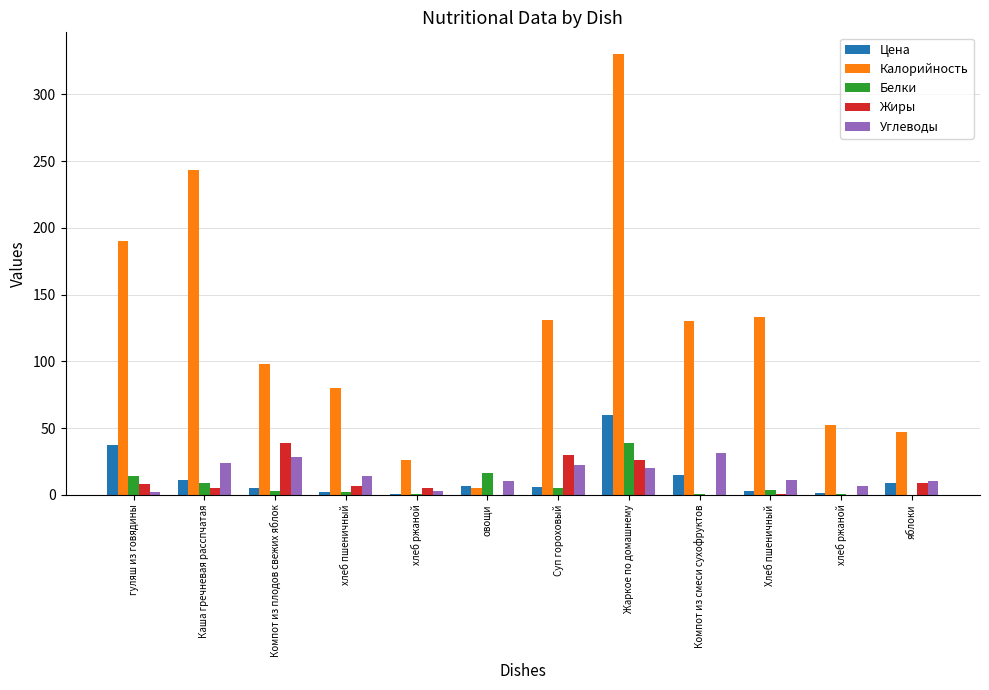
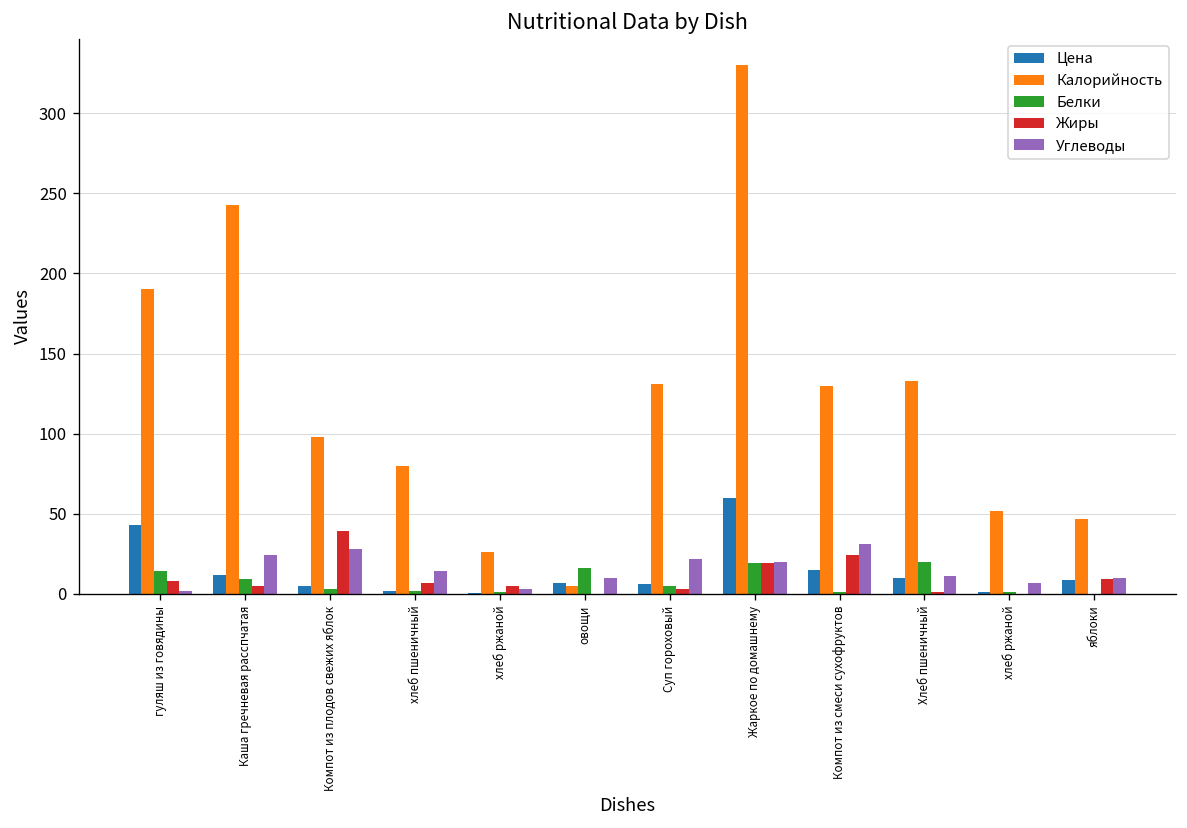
  {
    "Цена": {
-     "гуляш из говядины": 37,
+     "гуляш из говядины": 43,
      "Каша гречневая расспчатая": 11,
      "Компот из плодов свежих яблок": 5,
      "овощи": 7,
      "Суп гороховый": 6,
      "Жаркое по домашнему": 60,
      "Компот из смеси сухофруктов": 15,
-     "Хлеб пшеничный": 3,
+     "Хлеб пшеничный": 10,
      "яблоки": 9
    },
    "Калорийность": {
      "гуляш из говядины": 190,
      "Каша гречневая расспчатая": 243,
      "Компот из плодов свежих яблок": 98,
      "хлеб пшеничный": 80,
      "овощи": 5,
      "Суп гороховый": 131,
      "Жаркое по домашнему": 330,
      "Компот из смеси сухофруктов": 130,
      "Хлеб пшеничный": 133,
      "яблоки": 47
    },
    "Белки": {
      "гуляш из говядины": 14,
      "Каша гречневая расспчатая": 9,
      "Компот из плодов свежих яблок": 3,
      "хлеб пшеничный": 2,
      "овощи": 16,
      "Суп гороховый": 5,
-     "Жаркое по домашнему": 39,
-     "Хлеб пшеничный": 4,
+     "Жаркое по домашнему": 19,
+     "Хлеб пшеничный": 20,
      "яблоки": 0
    },
    "Жиры": {
      "гуляш из говядины": 8,
      "Каша гречневая расспчатая": 5,
      "Компот из плодов свежих яблок": 39,
      "хлеб пшеничный": 7,
      "овощи": 0,
-     "Суп гороховый": 30,
-     "Жаркое по домашнему": 26,
-     "Компот из смеси сухофруктов": 0,
+     "Суп гороховый": 3,
+     "Жаркое по домашнему": 19,
+     "Компот из смеси сухофруктов": 24,
      "яблоки": 9
    },
    "Углеводы": {
      "гуляш из говядины": 2,
      "Каша гречневая расспчатая": 24,
      "Компот из плодов свежих яблок": 28,
      "хлеб пшеничный": 14,
      "овощи": 10,
      "Суп гороховый": 22,
      "Жаркое по домашнему": 20,
      "Компот из смеси сухофруктов": 31,
      "Хлеб пшеничный": 11,
      "яблоки": 10
    }
  }
